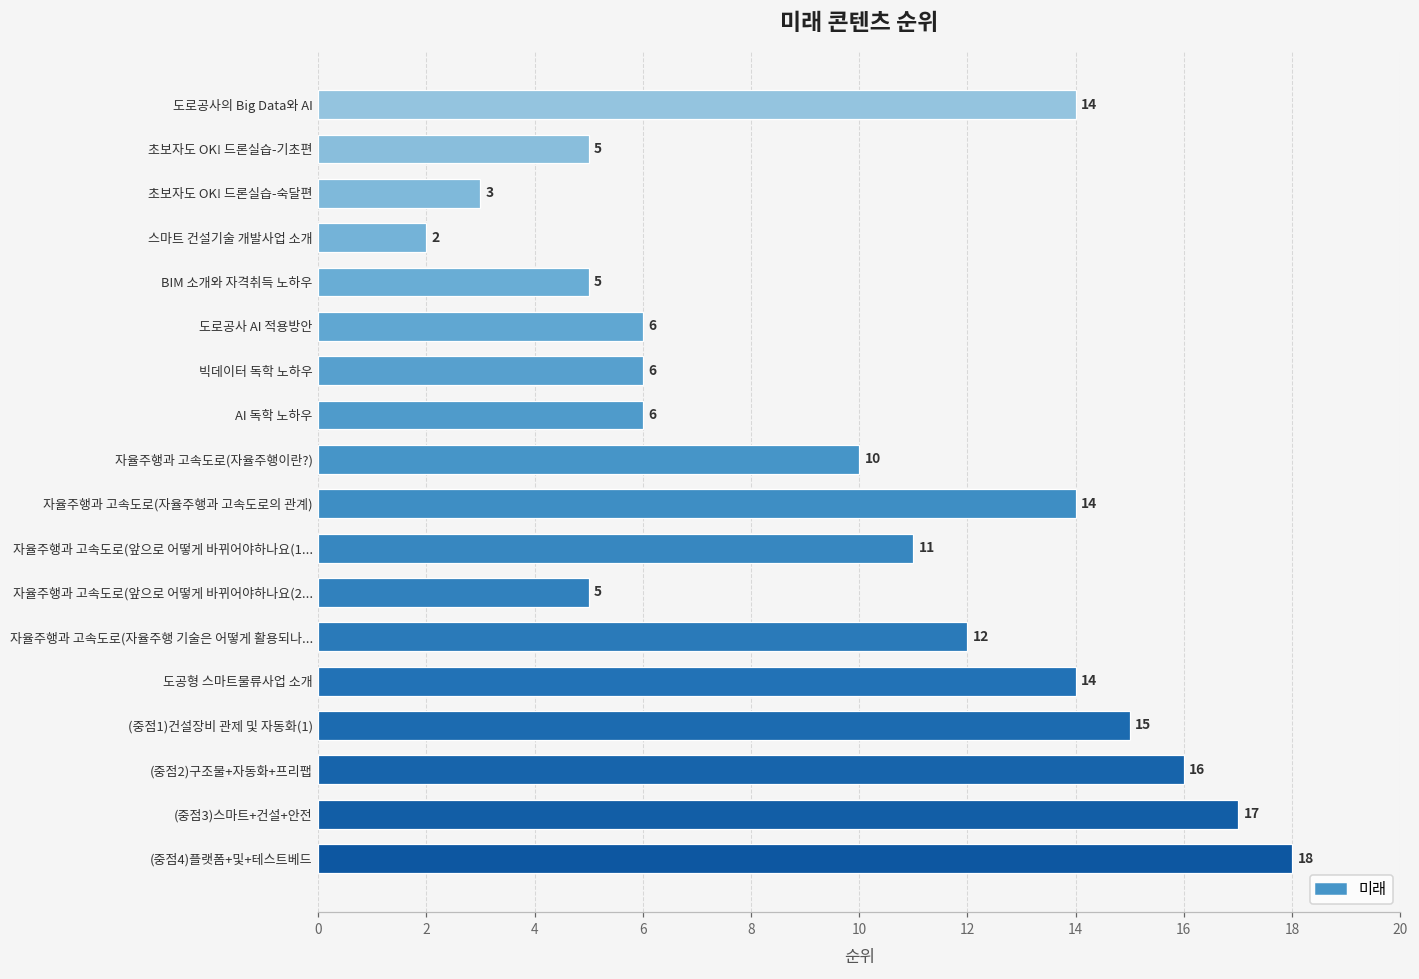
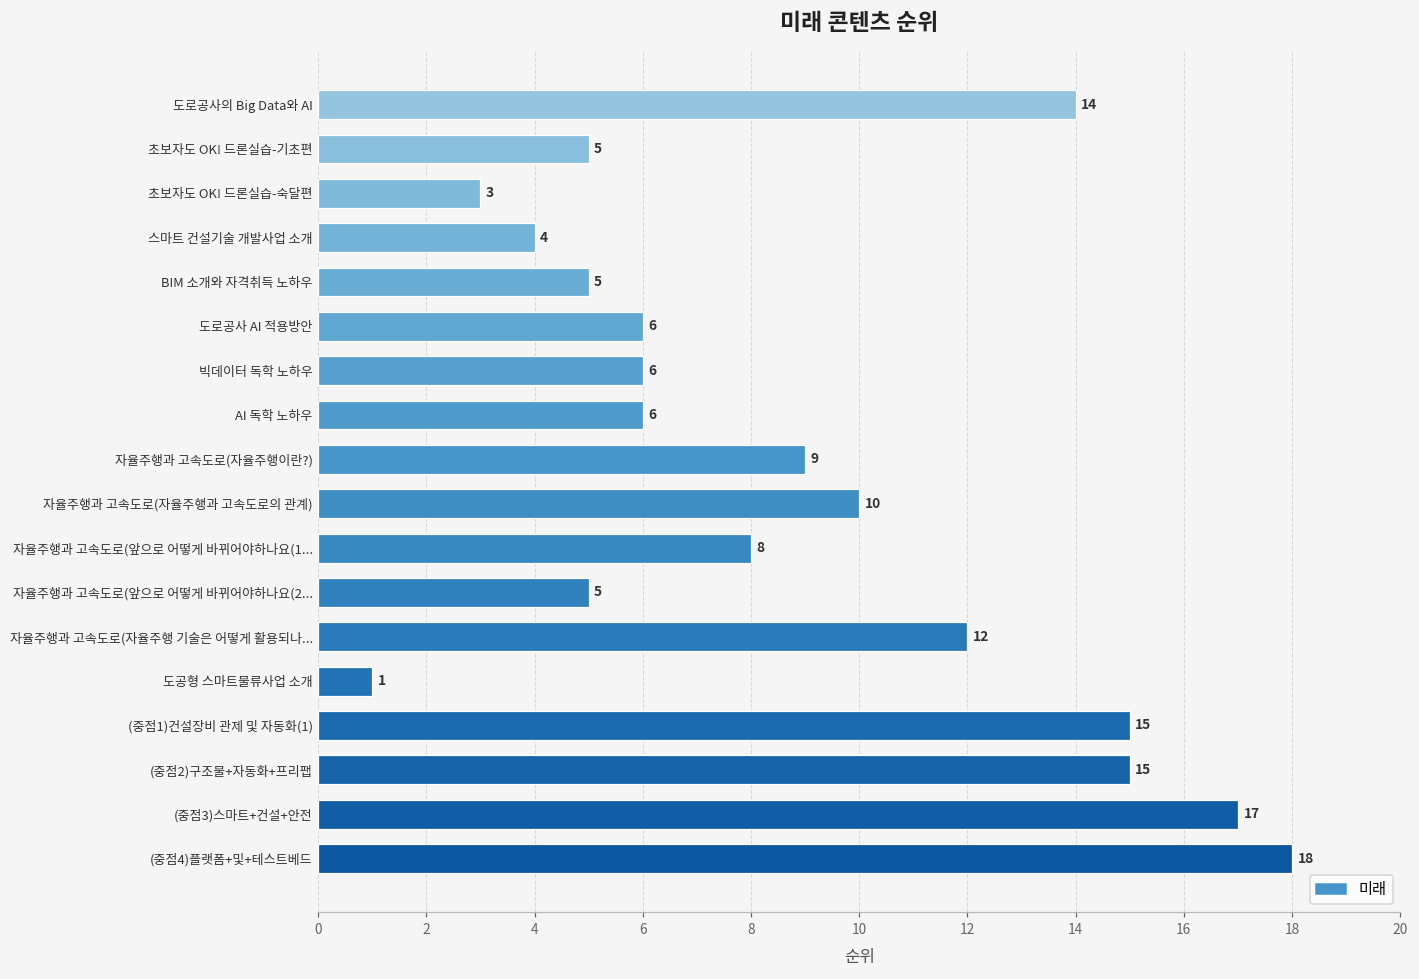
  {
    "도로공사의 Big Data와 AI": 14,
    "초보자도 OK! 드론실습-기초편": 5,
    "초보자도 OK! 드론실습-숙달편": 3,
-   "스마트 건설기술 개발사업 소개": 2,
+   "스마트 건설기술 개발사업 소개": 4,
    "BIM 소개와 자격취득 노하우": 5,
    "도로공사 AI 적용방안": 6,
    "빅데이터 독학 노하우": 6,
    "AI 독학 노하우": 6,
-   "자율주행과 고속도로(자율주행이란?)": 10,
-   "자율주행과 고속도로(자율주행과 고속도로의 관계)": 14,
-   "자율주행과 고속도로(앞으로 어떻게 바뀌어야하나요(1...": 11,
+   "자율주행과 고속도로(자율주행이란?)": 9,
+   "자율주행과 고속도로(자율주행과 고속도로의 관계)": 10,
+   "자율주행과 고속도로(앞으로 어떻게 바뀌어야하나요(1...": 8,
    "자율주행과 고속도로(앞으로 어떻게 바뀌어야하나요(2...": 5,
    "자율주행과 고속도로(자율주행 기술은 어떻게 활용되나...": 12,
-   "도공형 스마트물류사업 소개": 14,
+   "도공형 스마트물류사업 소개": 1,
    "(중점1)건설장비 관제 및 자동화(1)": 15,
-   "(중점2)구조물+자동화+프리팹": 16,
+   "(중점2)구조물+자동화+프리팹": 15,
    "(중점3)스마트+건설+안전": 17,
    "(중점4)플랫폼+및+테스트베드": 18
  }
